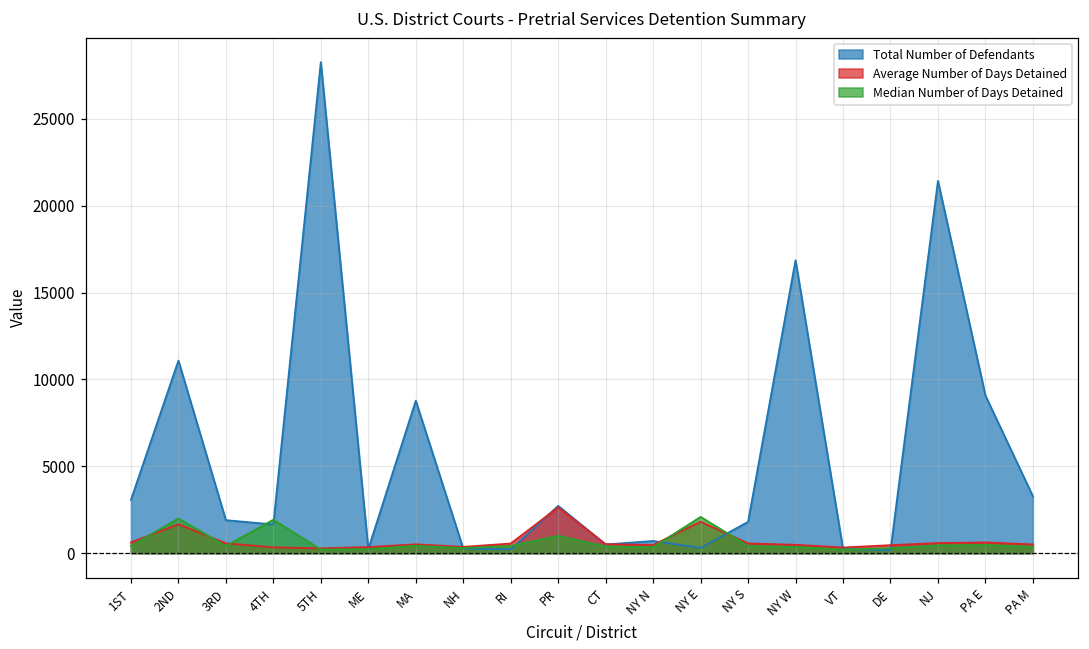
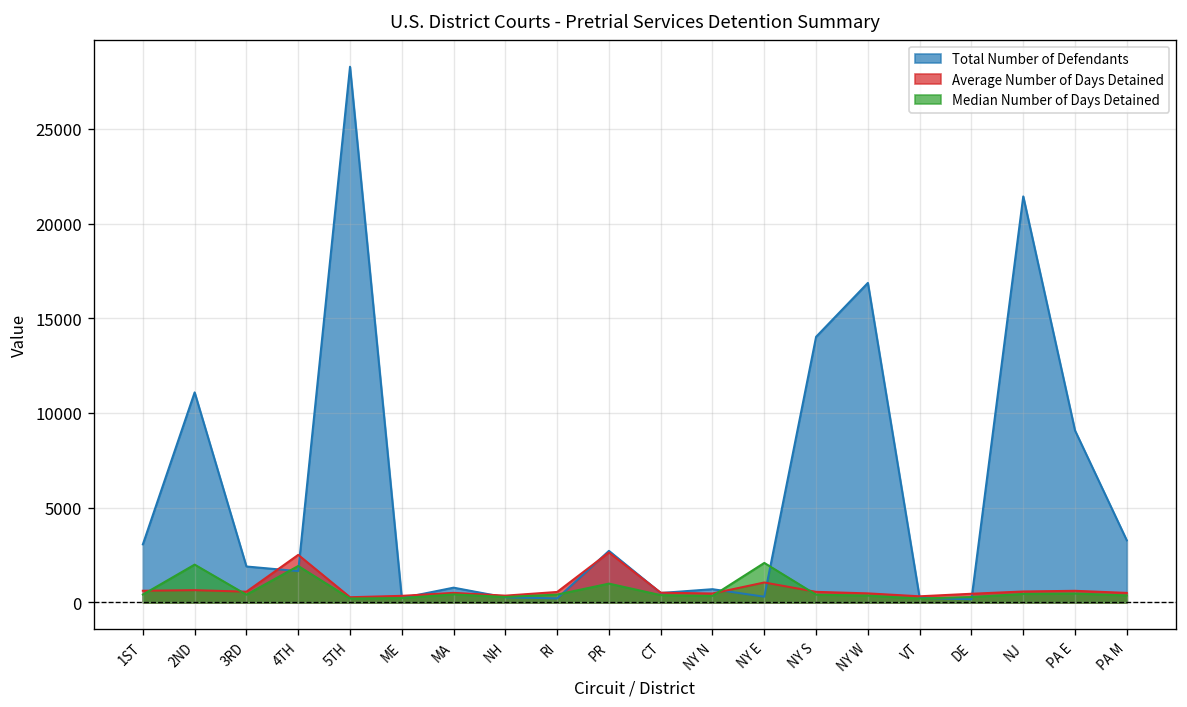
  {
    "Total Number of Defendants": {
      "1ST": 3100,
      "2ND": 11100,
      "3RD": 1900,
      "4TH": 1700,
      "5TH": 28300,
-     "MA": 8800,
+     "MA": 800,
      "RI": 200,
      "NY N": 700,
      "NY E": 300,
-     "NY S": 1800,
+     "NY S": 14000,
      "NY W": 16900,
      "NJ": 21400,
      "PA E": 9100,
      "PA M": 3300
    },
    "Average Number of Days Detained": {
      "1ST": 600,
-     "2ND": 1700,
-     "4TH": 300,
-     "NY E": 1800,
+     "2ND": 600,
+     "4TH": 2500,
+     "NY E": 1100,
      "DE": 500
    },
    "Median Number of Days Detained": {
      "1ST": 400,
      "2ND": 2000,
      "4TH": 1900,
      "PR": 1000,
      "NY E": 2100
    }
  }
